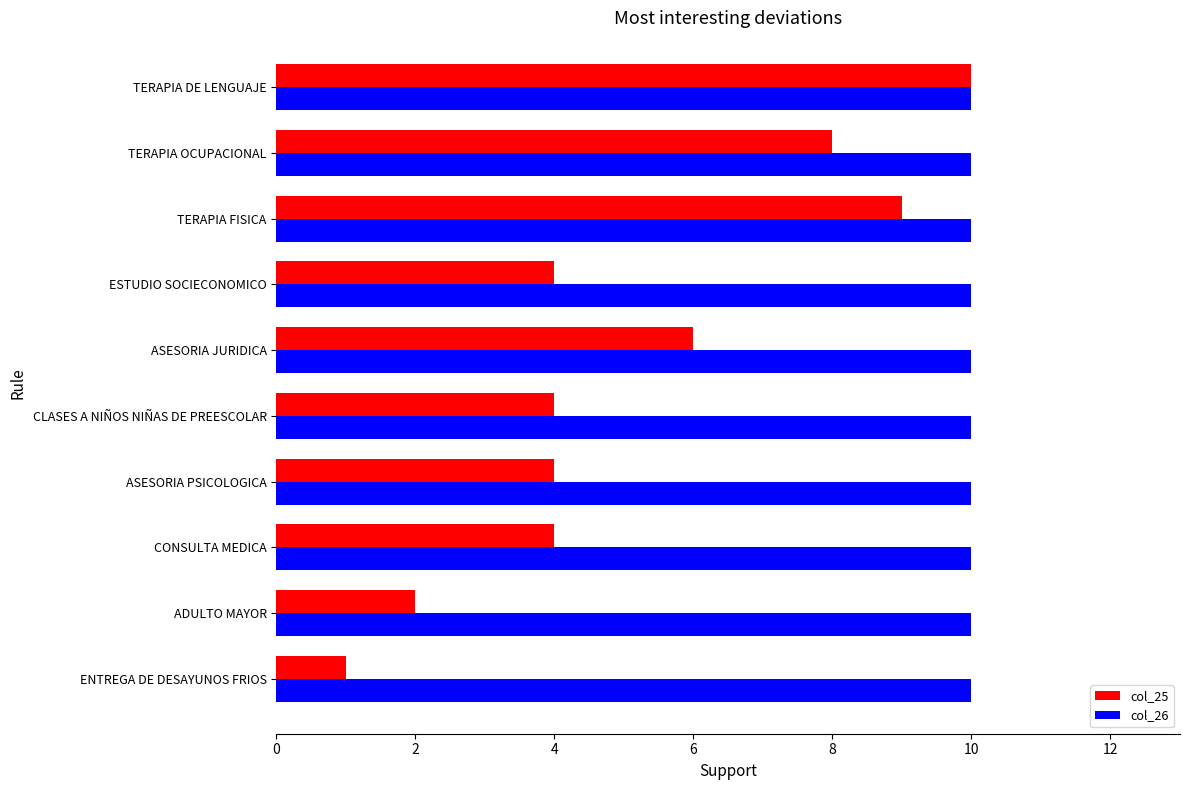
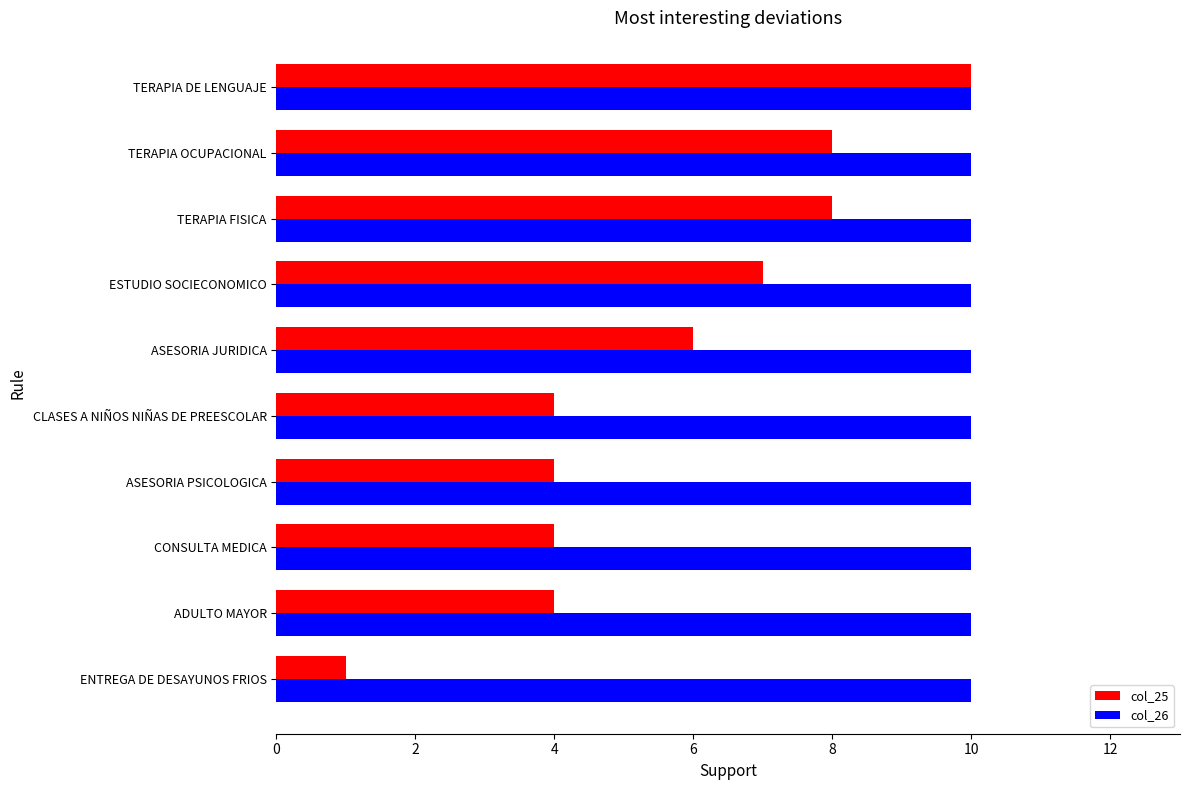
  {
    "col_25": {
      "TERAPIA DE LENGUAJE": 10,
      "TERAPIA OCUPACIONAL": 8,
-     "TERAPIA FISICA": 9,
-     "ESTUDIO SOCIECONOMICO": 4,
+     "TERAPIA FISICA": 8,
+     "ESTUDIO SOCIECONOMICO": 7,
      "ASESORIA JURIDICA": 6,
      "CLASES A NIÑOS NIÑAS DE PREESCOLAR": 4,
      "ASESORIA PSICOLOGICA": 4,
      "CONSULTA MEDICA": 4,
-     "ADULTO MAYOR": 2,
+     "ADULTO MAYOR": 4,
      "ENTREGA DE DESAYUNOS FRIOS": 1
    },
    "col_26": {
      "TERAPIA DE LENGUAJE": 10,
      "TERAPIA OCUPACIONAL": 10,
      "TERAPIA FISICA": 10,
      "ESTUDIO SOCIECONOMICO": 10,
      "ASESORIA JURIDICA": 10,
      "CLASES A NIÑOS NIÑAS DE PREESCOLAR": 10,
      "ASESORIA PSICOLOGICA": 10,
      "CONSULTA MEDICA": 10,
      "ADULTO MAYOR": 10,
      "ENTREGA DE DESAYUNOS FRIOS": 10
    }
  }
